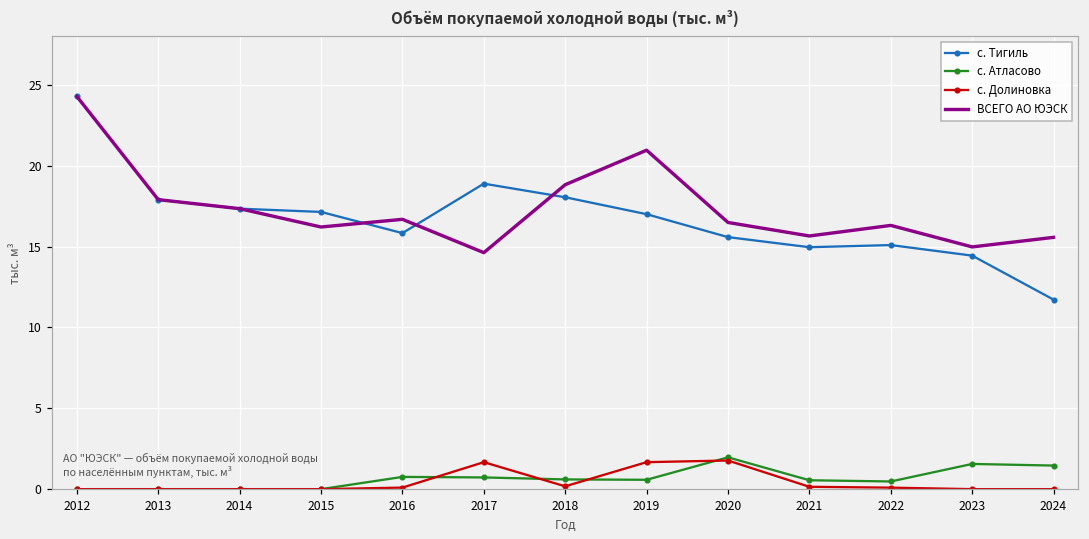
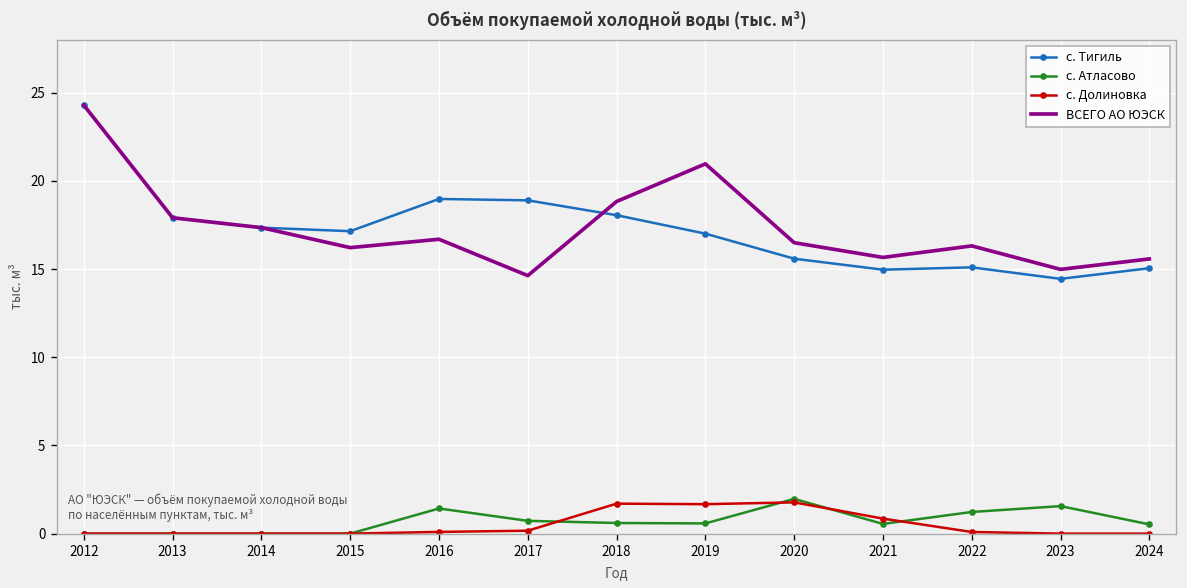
  {
    "с. Тигиль": {
      "2015": 17.1,
-     "2016": 15.8,
+     "2016": 19.0,
      "2017": 18.9,
      "2018": 18.1,
      "2019": 17.0,
      "2020": 15.6,
      "2021": 15.0,
      "2022": 15.1,
      "2023": 14.4,
-     "2024": 11.7
+     "2024": 15.0
    },
    "с. Атласово": {
-     "2016": 0.8,
+     "2016": 1.4,
      "2017": 0.7,
      "2018": 0.6,
      "2019": 0.6,
      "2020": 2.0,
      "2021": 0.5,
-     "2022": 0.5,
+     "2022": 1.2,
      "2023": 1.6,
-     "2024": 1.5
+     "2024": 0.5
    },
    "с. Долиновка": {
      "2016": 0.1,
-     "2017": 1.7,
-     "2018": 0.2,
+     "2017": 0.2,
+     "2018": 1.7,
      "2019": 1.7,
      "2020": 1.8,
-     "2021": 0.1,
+     "2021": 0.9,
      "2022": 0.1,
      "2023": 0.0,
      "2024": 0.0
    },
    "ВСЕГО АО ЮЭСК": {
      "2015": 16.2,
      "2016": 16.7,
      "2017": 14.6,
      "2018": 18.8,
      "2019": 21.0,
      "2020": 16.5,
      "2021": 15.7,
      "2022": 16.3,
      "2023": 15.0,
      "2024": 15.6
    }
  }
